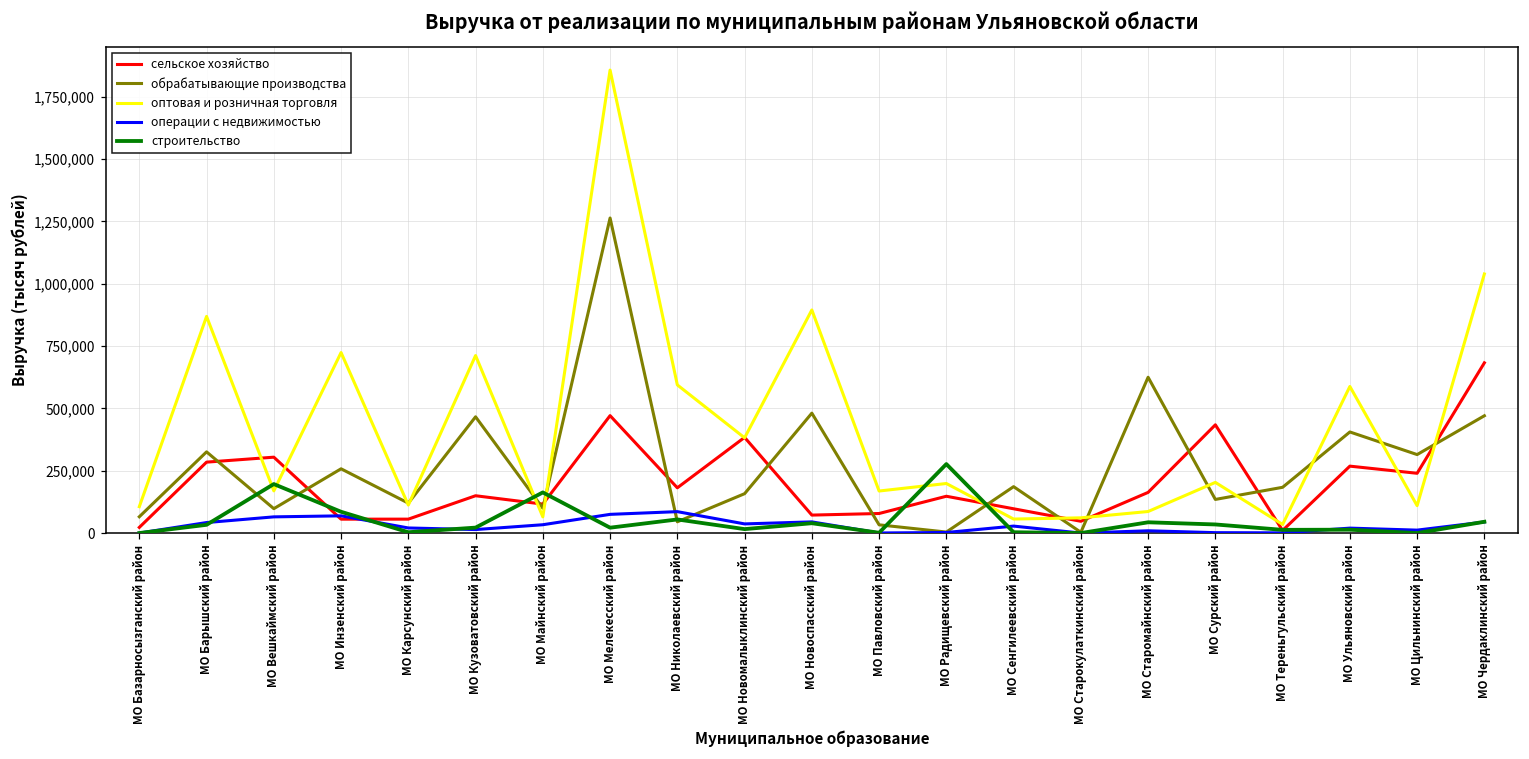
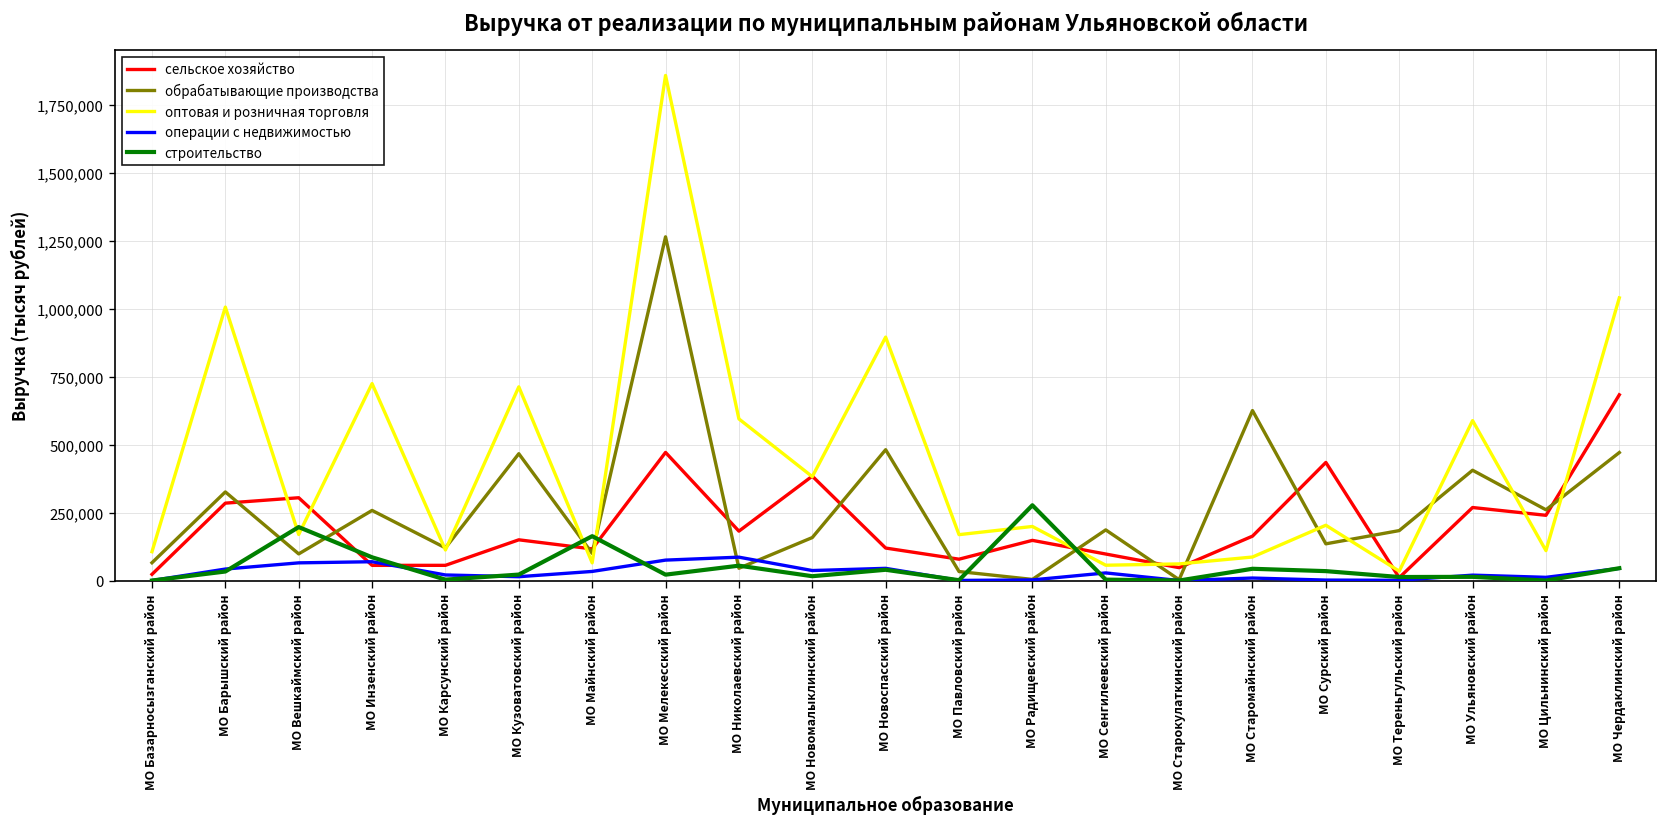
  {
    "сельское хозяйство": {
      "МО Базарносызганский район": "20,000",
      "МО Барышский район": "280,000",
      "МО Вешкаймский район": "300,000",
      "МО Инзенский район": "60,000",
      "МО Карсунский район": "60,000",
      "МО Кузоватовский район": "150,000",
      "МО Майнский район": "120,000",
      "МО Мелекесский район": "470,000",
      "МО Николаевский район": "180,000",
-     "МО Новоспасский район": "70,000",
+     "МО Новоспасский район": "120,000",
      "МО Павловский район": "80,000",
      "МО Радищевский район": "150,000",
      "МО Сенгилеевский район": "100,000",
      "МО Старокулаткинский район": "50,000",
      "МО Старомайнский район": "160,000",
      "МО Сурский район": "430,000",
      "МО Ульяновский район": "270,000",
      "МО Цильнинский район": "240,000",
      "МО Чердаклинский район": "680,000"
    },
    "обрабатывающие производства": {
      "МО Базарносызганский район": "70,000",
      "МО Барышский район": "330,000",
      "МО Вешкаймский район": "100,000",
      "МО Инзенский район": "260,000",
      "МО Кузоватовский район": "470,000",
      "МО Майнский район": "100,000",
      "МО Мелекесский район": "1,260,000",
      "МО Новомалыклинский район": "160,000",
      "МО Новоспасский район": "480,000",
      "МО Павловский район": "30,000",
      "МО Сенгилеевский район": "190,000",
      "МО Старомайнский район": "620,000",
      "МО Сурский район": "130,000",
      "МО Тереньгульский район": "180,000",
      "МО Ульяновский район": "410,000",
-     "МО Цильнинский район": "310,000",
+     "МО Цильнинский район": "260,000",
      "МО Чердаклинский район": "470,000"
    },
    "оптовая и розничная торговля": {
      "МО Базарносызганский район": "110,000",
-     "МО Барышский район": "870,000",
+     "МО Барышский район": "1,010,000",
      "МО Вешкаймский район": "170,000",
      "МО Инзенский район": "720,000",
      "МО Кузоватовский район": "710,000",
      "МО Майнский район": "60,000",
      "МО Мелекесский район": "1,860,000",
      "МО Николаевский район": "590,000",
      "МО Новоспасский район": "890,000",
      "МО Павловский район": "170,000",
      "МО Радищевский район": "200,000",
      "МО Сенгилеевский район": "60,000",
      "МО Старокулаткинский район": "60,000",
      "МО Старомайнский район": "90,000",
      "МО Сурский район": "200,000",
      "МО Тереньгульский район": "30,000",
      "МО Ульяновский район": "590,000",
      "МО Цильнинский район": "110,000",
      "МО Чердаклинский район": "1,040,000"
    },
    "операции с недвижимостью": {
      "МО Вешкаймский район": "60,000",
      "МО Инзенский район": "70,000",
      "МО Карсунский район": "20,000",
      "МО Майнский район": "30,000",
      "МО Мелекесский район": "80,000",
      "МО Николаевский район": "90,000",
      "МО Новомалыклинский район": "40,000",
      "МО Сенгилеевский район": "30,000",
      "МО Старомайнский район": "10,000",
      "МО Сурский район": "0",
      "МО Цильнинский район": "10,000"
    },
    "строительство": {
      "МО Вешкаймский район": "200,000",
      "МО Инзенский район": "90,000",
      "МО Карсунский район": "0",
      "МО Майнский район": "160,000",
      "МО Мелекесский район": "20,000",
      "МО Новомалыклинский район": "20,000",
      "МО Радищевский район": "280,000",
      "МО Сенгилеевский район": "0",
      "МО Старомайнский район": "40,000",
      "МО Сурский район": "30,000",
      "МО Цильнинский район": "0"
    }
  }
